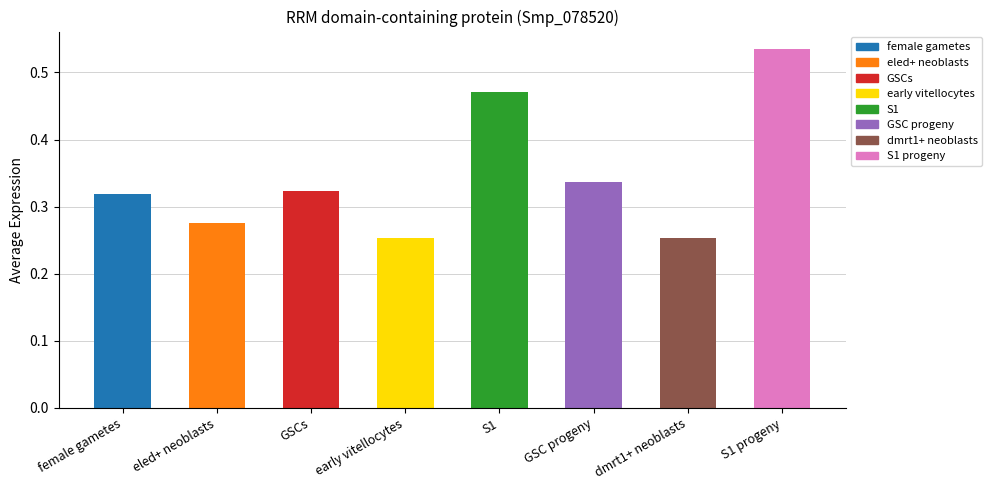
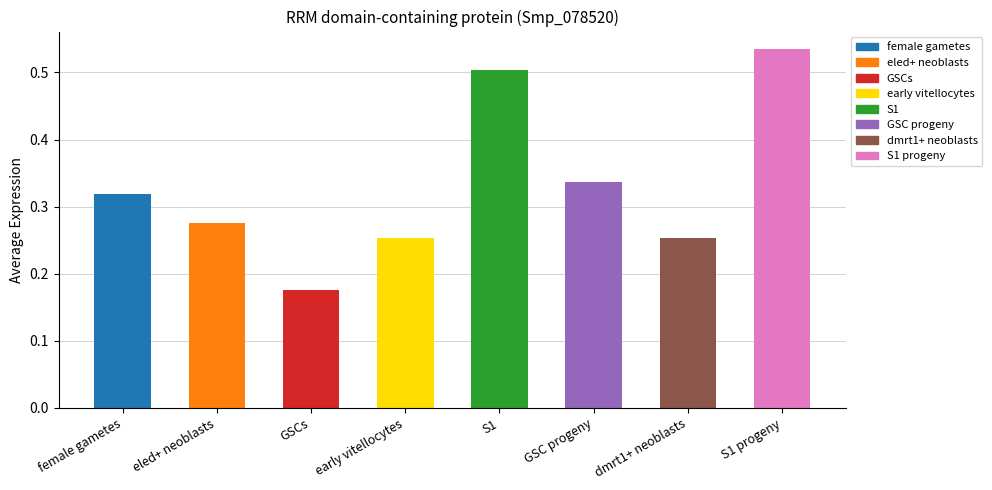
  {
    "female gametes": 0.32,
    "eled+ neoblasts": 0.28,
-   "GSCs": 0.32,
+   "GSCs": 0.18,
    "early vitellocytes": 0.25,
-   "S1": 0.47,
+   "S1": 0.50,
    "GSC progeny": 0.34,
    "dmrt1+ neoblasts": 0.25,
    "S1 progeny": 0.53
  }
